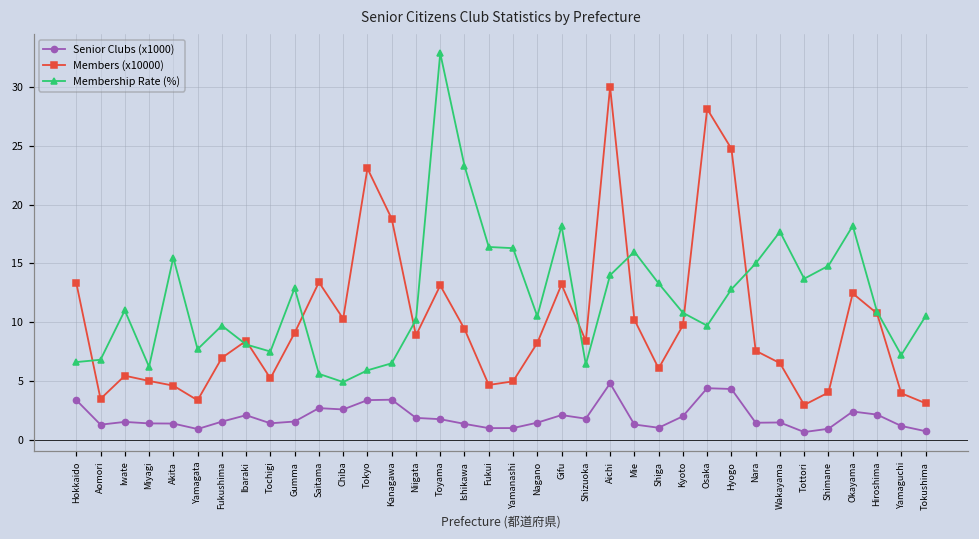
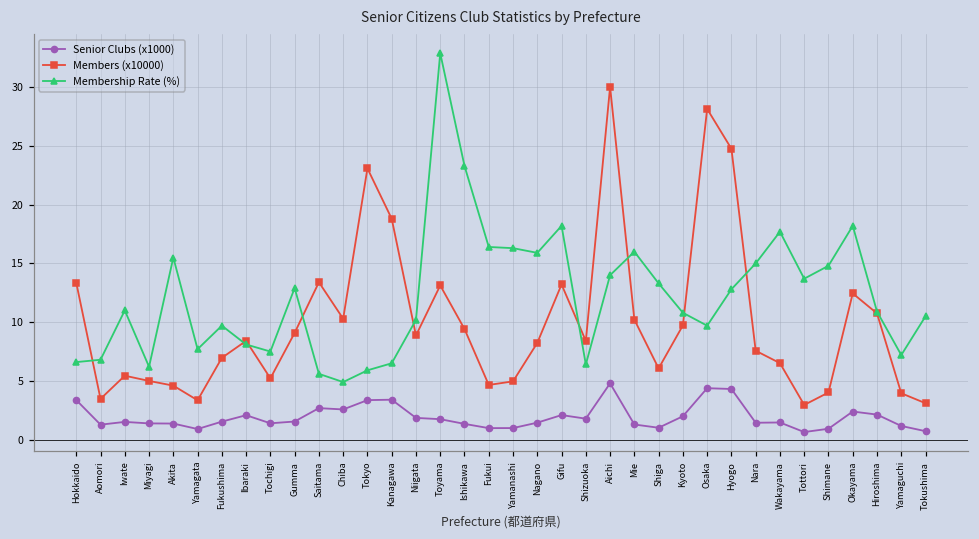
  {
    "Senior Clubs (x1000)": {
      "Hokkaido": 3.4,
      "Aomori": 1.3,
      "Iwate": 1.5,
      "Miyagi": 1.4,
      "Akita": 1.4,
      "Yamagata": 0.9,
      "Fukushima": 1.5,
      "Ibaraki": 2.1,
      "Tochigi": 1.4,
      "Gumma": 1.5,
      "Saitama": 2.7,
      "Chiba": 2.6,
      "Tokyo": 3.4,
      "Kanagawa": 3.4,
      "Niigata": 1.9,
      "Toyama": 1.7,
      "Ishikawa": 1.3,
      "Fukui": 1.0,
      "Yamanashi": 1.0,
      "Nagano": 1.4,
      "Gifu": 2.1,
      "Shizuoka": 1.8,
      "Aichi": 4.8,
      "Mie": 1.3,
      "Shiga": 1.0,
      "Kyoto": 2.0,
      "Osaka": 4.4,
      "Hyogo": 4.3,
      "Nara": 1.4,
      "Wakayama": 1.5,
      "Tottori": 0.6,
      "Shimane": 0.9,
      "Okayama": 2.4,
      "Hiroshima": 2.1,
      "Yamaguchi": 1.2,
      "Tokushima": 0.7
    },
    "Members (x10000)": {
      "Hokkaido": 13.4,
      "Aomori": 3.5,
      "Iwate": 5.4,
      "Miyagi": 5.0,
      "Akita": 4.6,
      "Yamagata": 3.4,
      "Fukushima": 7.0,
      "Ibaraki": 8.4,
      "Tochigi": 5.2,
      "Gumma": 9.1,
      "Saitama": 13.4,
      "Chiba": 10.3,
      "Tokyo": 23.1,
      "Kanagawa": 18.8,
      "Niigata": 8.9,
      "Toyama": 13.1,
      "Ishikawa": 9.4,
      "Fukui": 4.7,
      "Yamanashi": 5.0,
      "Nagano": 8.2,
      "Gifu": 13.2,
      "Shizuoka": 8.4,
      "Aichi": 30.0,
      "Mie": 10.2,
      "Shiga": 6.1,
      "Kyoto": 9.7,
      "Osaka": 28.2,
      "Hyogo": 24.8,
      "Nara": 7.6,
      "Wakayama": 6.5,
      "Tottori": 3.0,
      "Shimane": 4.0,
      "Okayama": 12.4,
      "Yamaguchi": 3.9,
      "Tokushima": 3.1
    },
    "Membership Rate (%)": {
      "Hokkaido": 6.6,
      "Aomori": 6.8,
      "Iwate": 11.0,
      "Miyagi": 6.2,
      "Akita": 15.5,
      "Yamagata": 7.7,
      "Fukushima": 9.7,
      "Ibaraki": 8.1,
      "Tochigi": 7.5,
      "Gumma": 12.9,
      "Saitama": 5.6,
      "Chiba": 4.9,
      "Tokyo": 5.9,
      "Kanagawa": 6.5,
      "Niigata": 10.2,
      "Toyama": 32.9,
      "Ishikawa": 23.3,
      "Fukui": 16.4,
      "Yamanashi": 16.3,
-     "Nagano": 10.5,
+     "Nagano": 15.9,
      "Gifu": 18.2,
      "Shizuoka": 6.4,
      "Aichi": 14.0,
      "Mie": 16.0,
      "Shiga": 13.3,
      "Kyoto": 10.8,
      "Osaka": 9.7,
      "Hyogo": 12.8,
      "Nara": 15.0,
      "Wakayama": 17.7,
      "Tottori": 13.7,
      "Shimane": 14.8,
      "Okayama": 18.2,
      "Yamaguchi": 7.2,
      "Tokushima": 10.5
    }
  }
